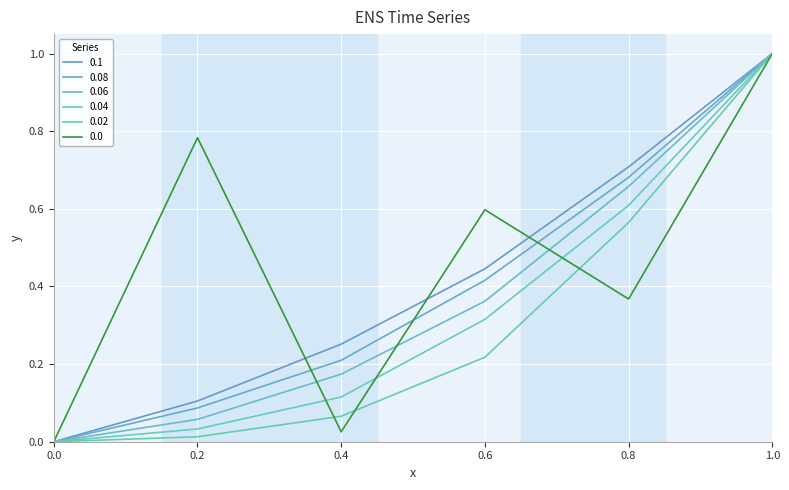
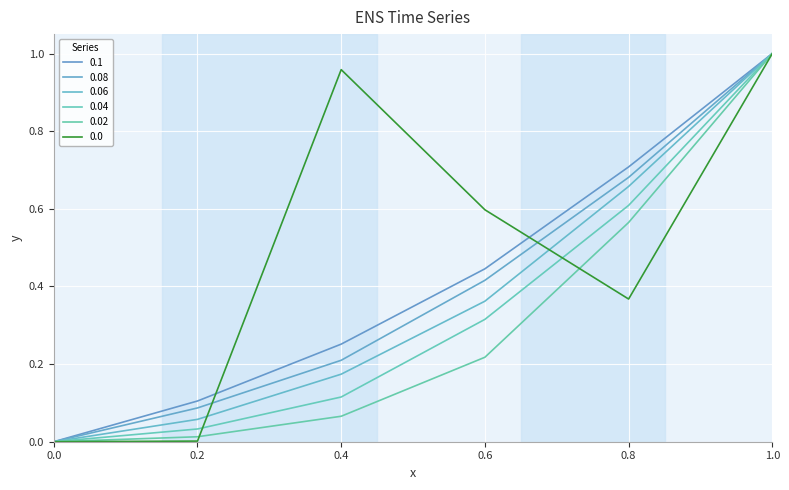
  {
    "0.0": {
-     "0.2": 0.78,
-     "0.4": 0.03,
+     "0.2": 0.00,
+     "0.4": 0.96,
      "0.6": 0.60,
      "0.8": 0.37
    }
  }
